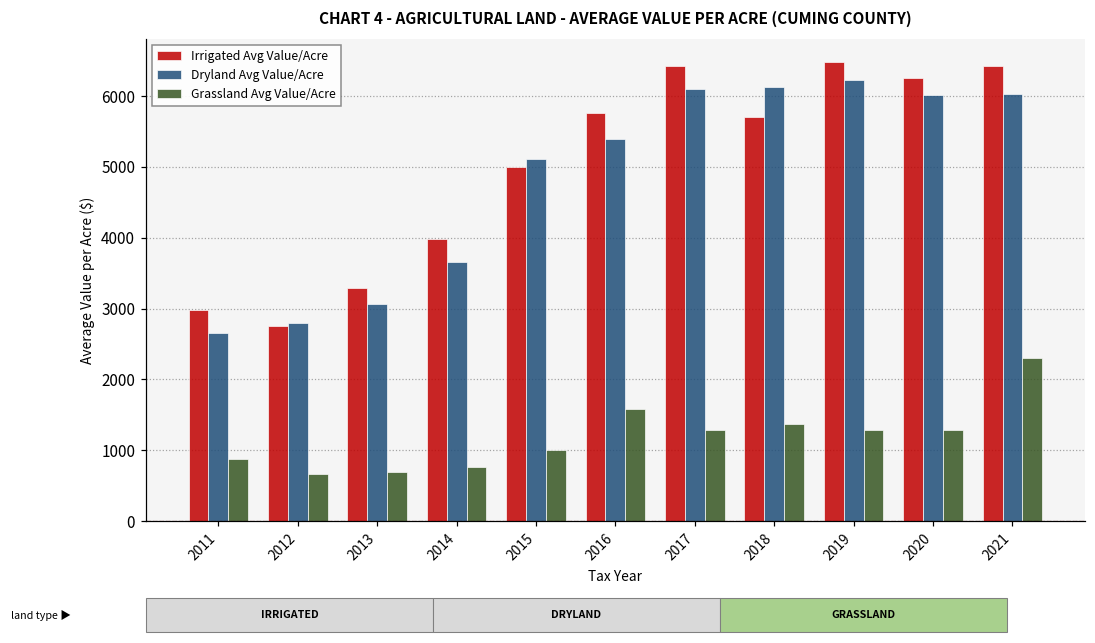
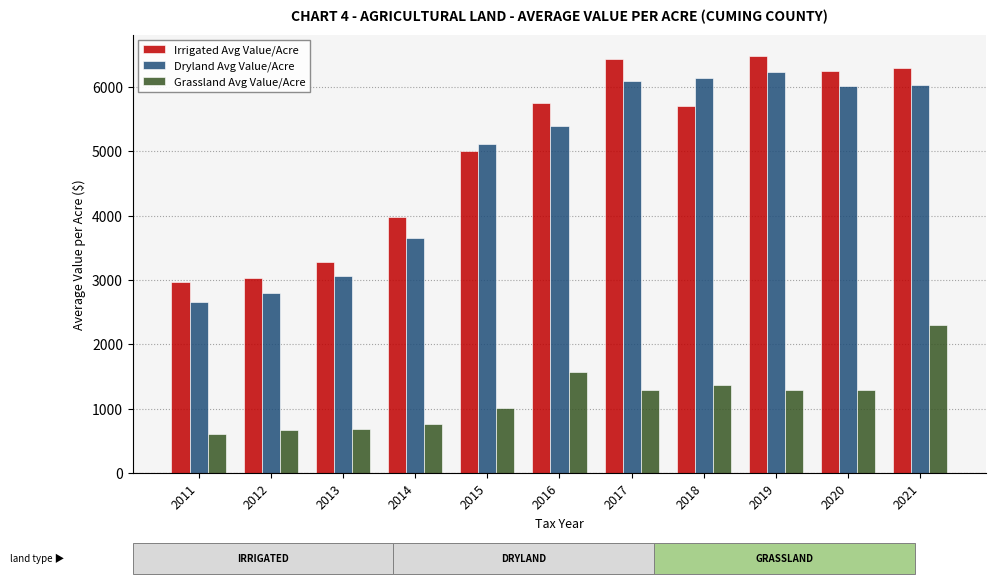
  {
    "Irrigated Avg Value/Acre": {
      "2011": 3000,
-     "2012": 2700,
+     "2012": 3000,
      "2013": 3300,
      "2014": 4000,
      "2015": 5000,
      "2016": 5800,
      "2017": 6400,
      "2018": 5700,
      "2019": 6500,
      "2020": 6200,
-     "2021": 6400
+     "2021": 6300
    },
    "Dryland Avg Value/Acre": {
      "2011": 2700,
      "2012": 2800,
      "2013": 3100,
      "2014": 3700,
      "2015": 5100,
      "2016": 5400,
      "2017": 6100,
      "2018": 6100,
      "2019": 6200,
      "2020": 6000,
      "2021": 6000
    },
    "Grassland Avg Value/Acre": {
-     "2011": 900,
+     "2011": 600,
      "2012": 700,
      "2013": 700,
      "2014": 800,
      "2015": 1000,
      "2016": 1600,
      "2017": 1300,
      "2018": 1400,
      "2019": 1300,
      "2020": 1300,
      "2021": 2300
    }
  }
